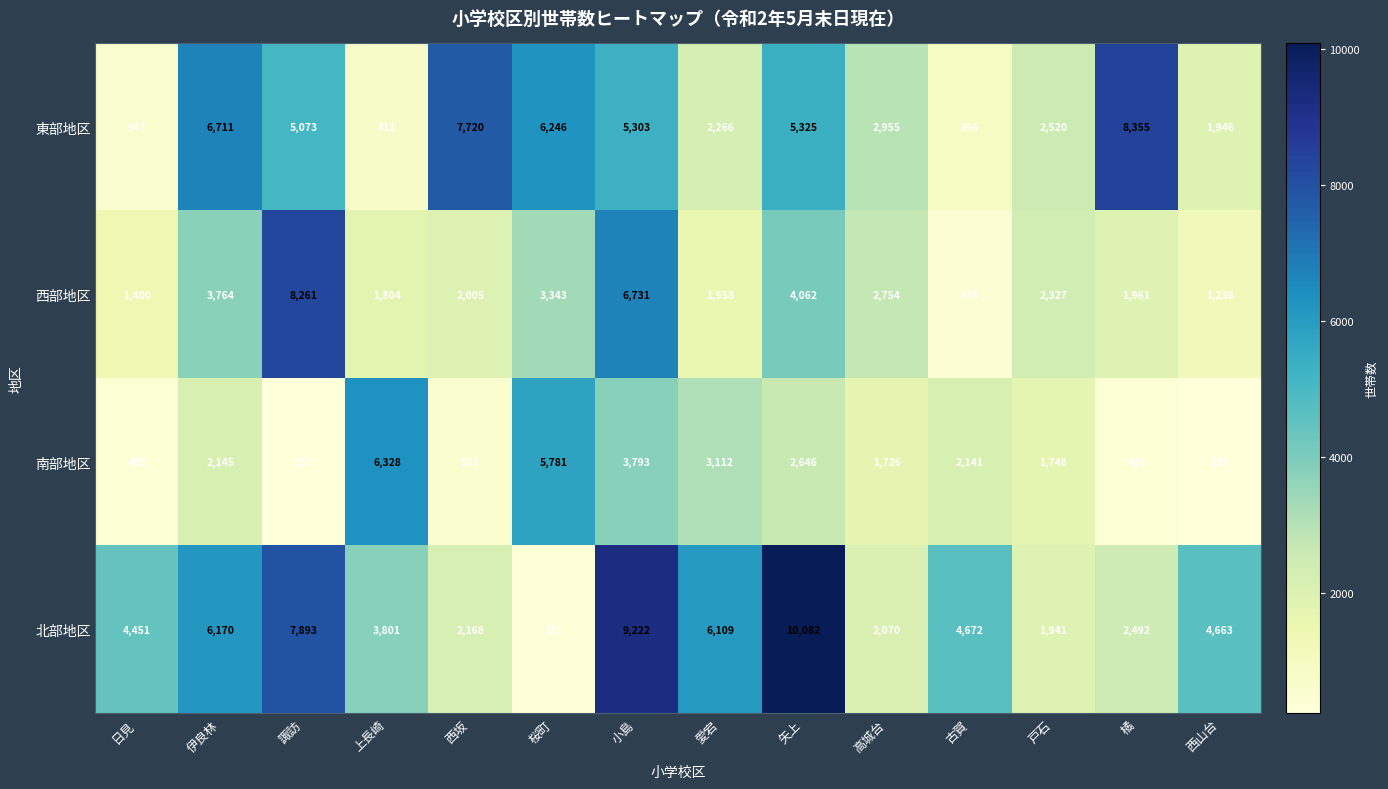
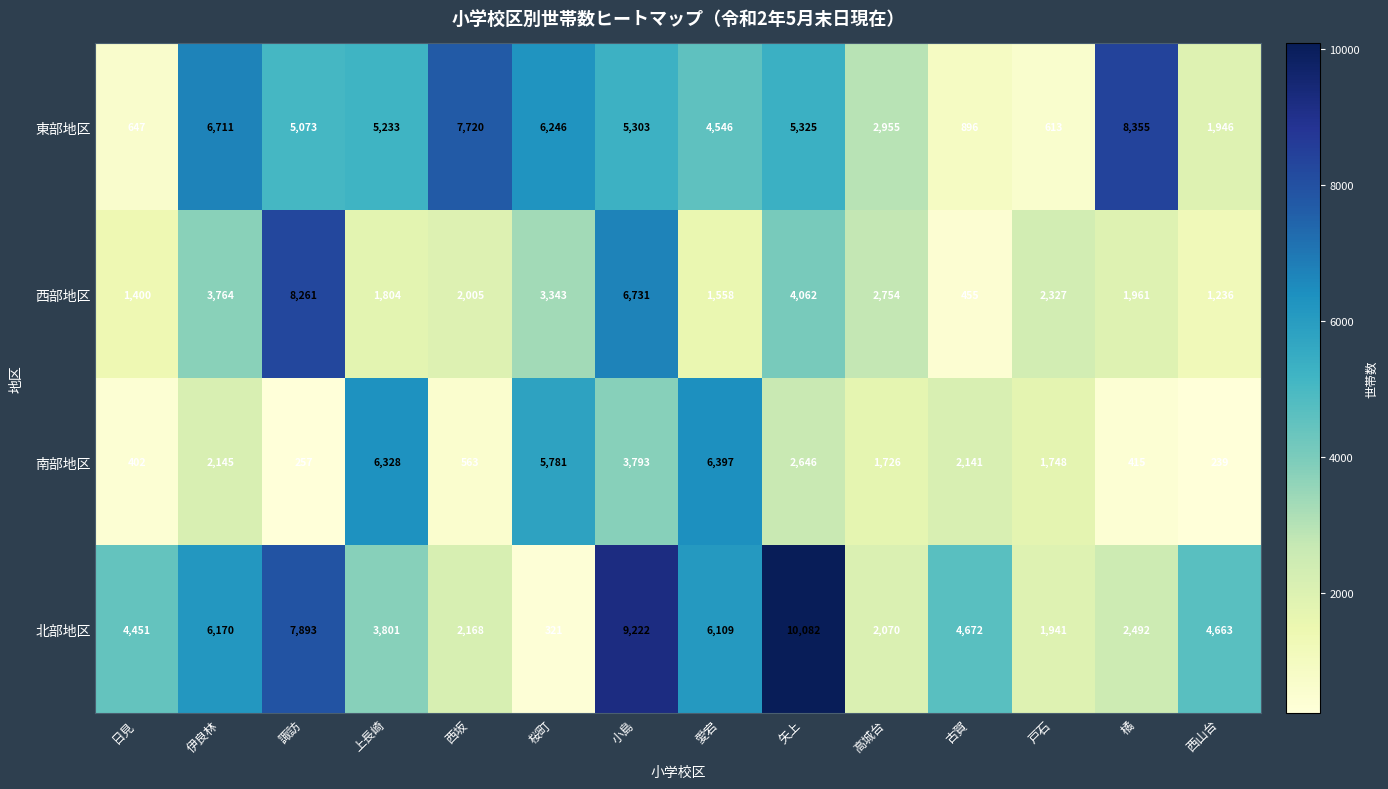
  {
    "東部地区": {
      "日見": "647",
      "伊良林": "6,711",
      "諏訪": "5,073",
-     "上長崎": "811",
+     "上長崎": "5,233",
      "西坂": "7,720",
      "桜町": "6,246",
      "小島": "5,303",
-     "愛宕": "2,266",
+     "愛宕": "4,546",
      "矢上": "5,325",
      "高城台": "2,955",
      "古賀": "896",
-     "戸石": "2,520",
+     "戸石": "613",
      "橘": "8,355",
      "西山台": "1,946"
    },
    "西部地区": {
      "日見": "1,400",
      "伊良林": "3,764",
      "諏訪": "8,261",
      "上長崎": "1,804",
      "西坂": "2,005",
      "桜町": "3,343",
      "小島": "6,731",
      "愛宕": "1,558",
      "矢上": "4,062",
      "高城台": "2,754",
      "戸石": "2,327",
      "橘": "1,961",
      "西山台": "1,236"
    },
    "南部地区": {
      "伊良林": "2,145",
      "上長崎": "6,328",
      "西坂": "563",
      "桜町": "5,781",
      "小島": "3,793",
-     "愛宕": "3,112",
+     "愛宕": "6,397",
      "矢上": "2,646",
      "高城台": "1,726",
      "古賀": "2,141",
      "戸石": "1,748"
    },
    "北部地区": {
      "日見": "4,451",
      "伊良林": "6,170",
      "諏訪": "7,893",
      "上長崎": "3,801",
      "西坂": "2,168",
      "小島": "9,222",
      "愛宕": "6,109",
      "矢上": "10,082",
      "高城台": "2,070",
      "古賀": "4,672",
      "戸石": "1,941",
      "橘": "2,492",
      "西山台": "4,663"
    }
  }
